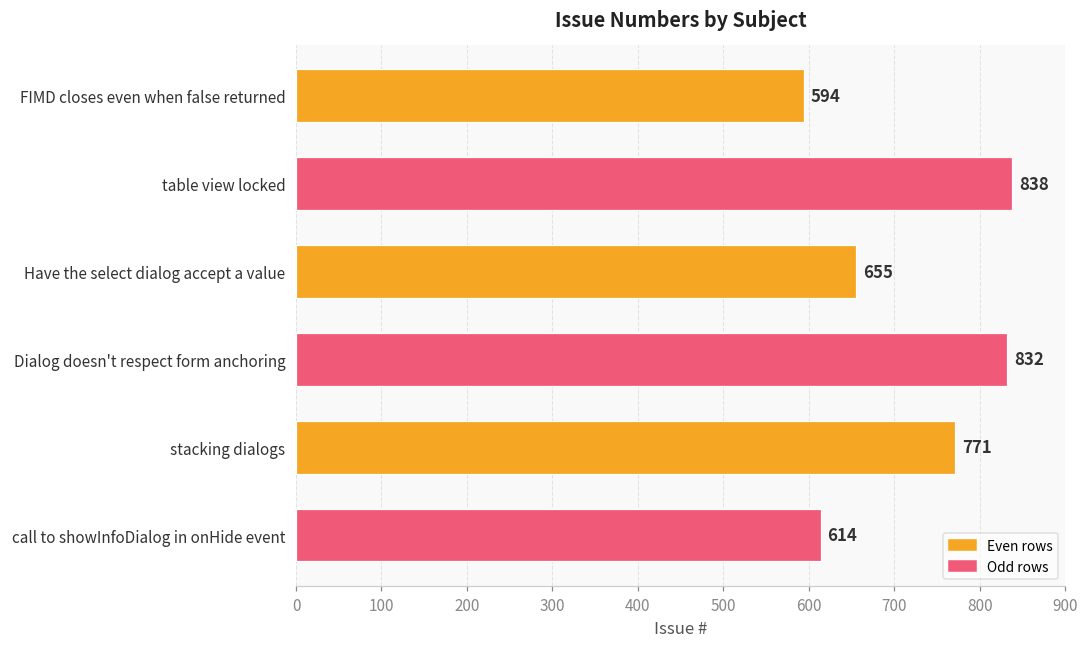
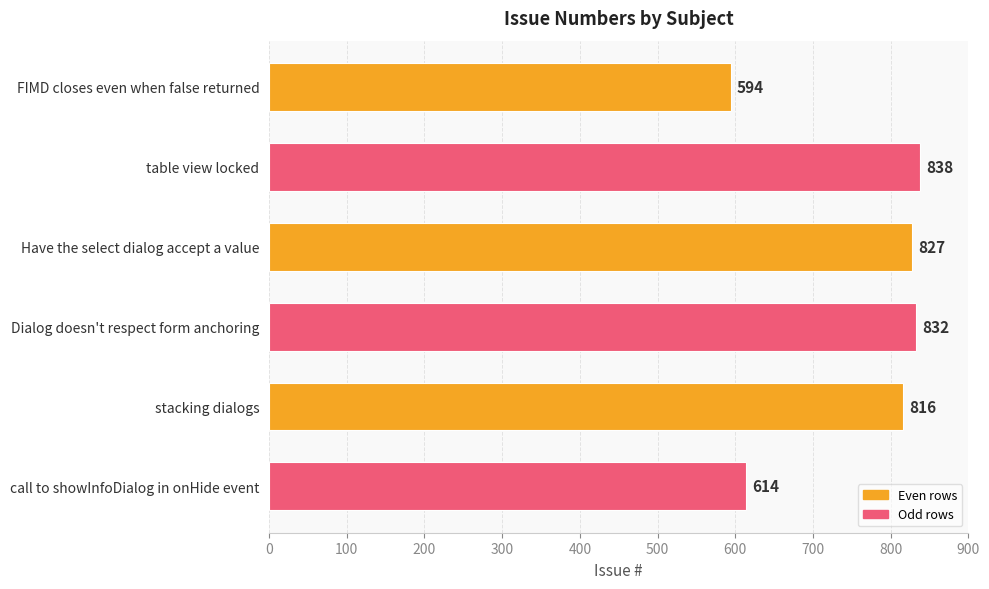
  {
    "FIMD closes even when false returned": 594,
    "table view locked": 838,
-   "Have the select dialog accept a value": 655,
+   "Have the select dialog accept a value": 827,
    "Dialog doesn't respect form anchoring": 832,
-   "stacking dialogs": 771,
+   "stacking dialogs": 816,
    "call to showInfoDialog in onHide event": 614
  }
